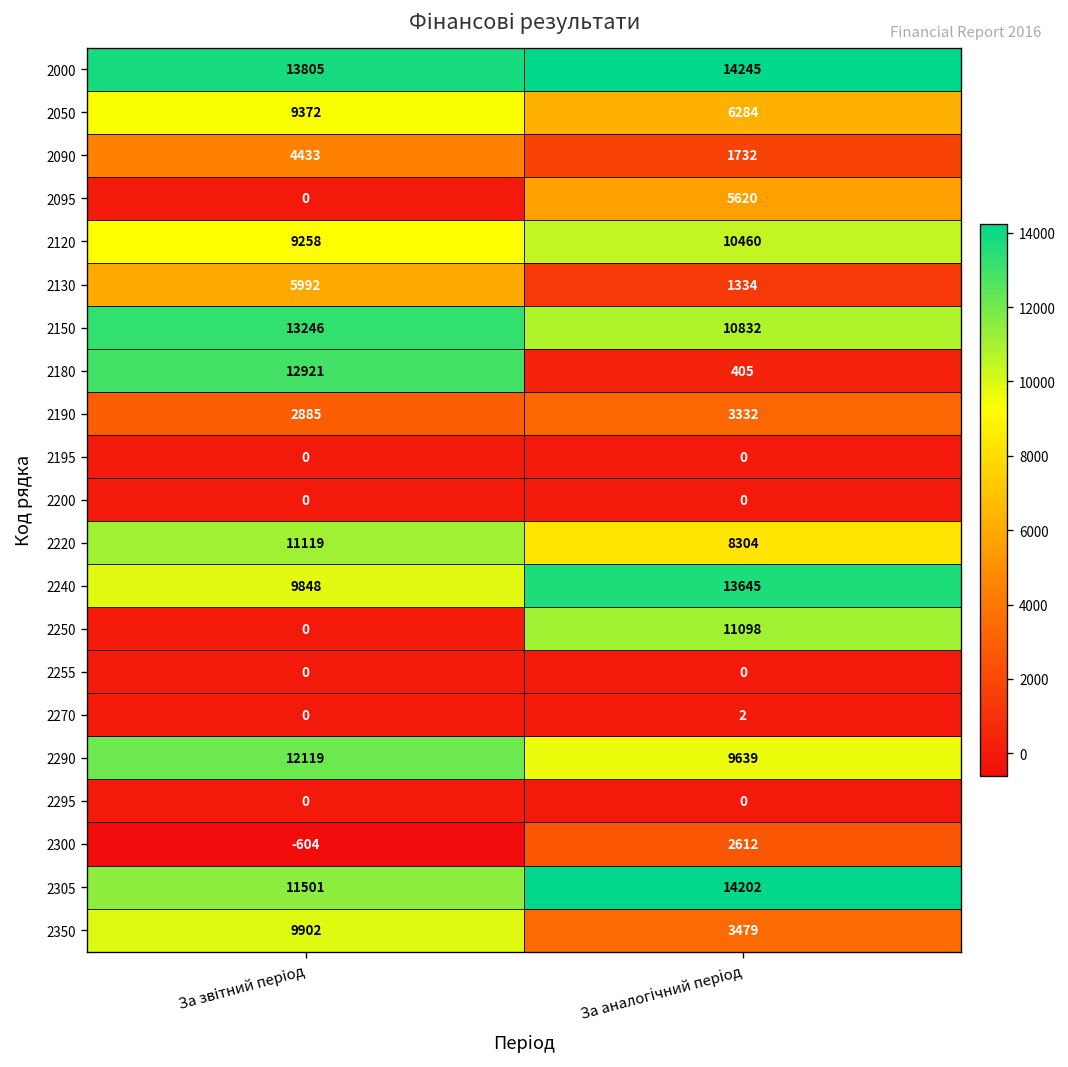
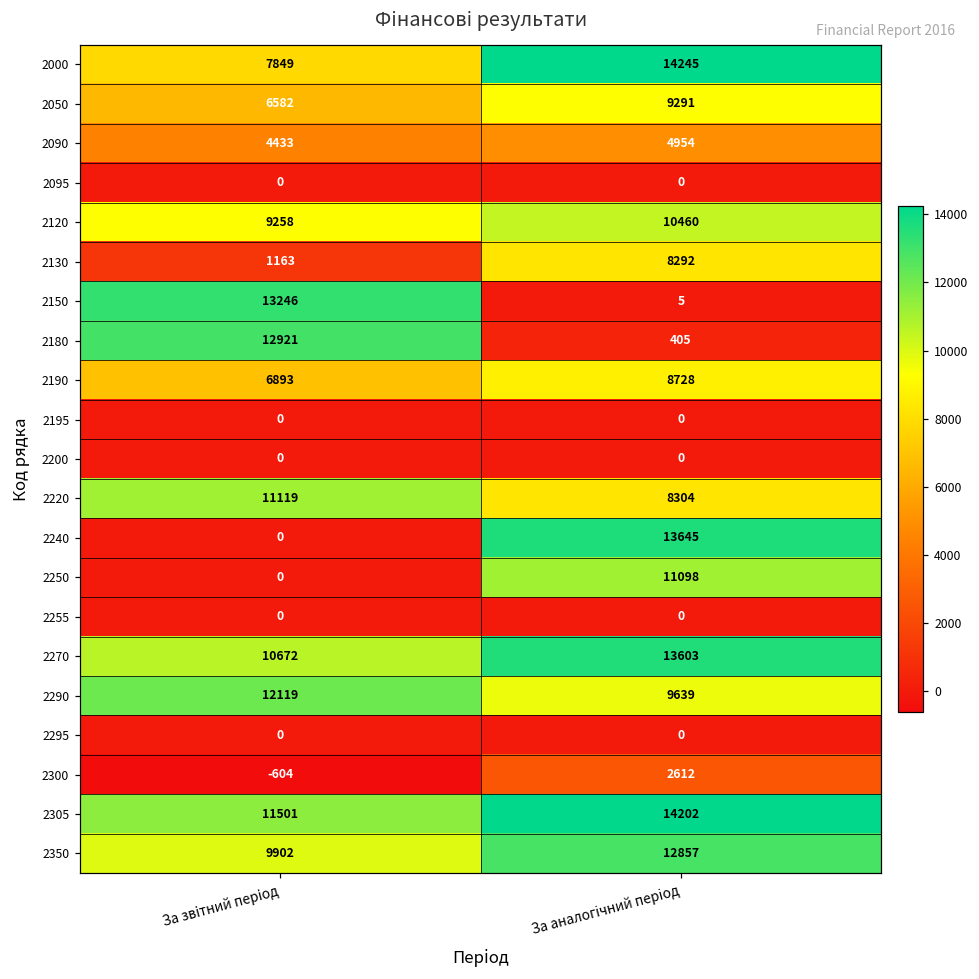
  {
    "2000": {
-     "За звiтний перiод": 13805,
+     "За звiтний перiод": 7849,
      "За аналогічний період": 14245
    },
    "2050": {
-     "За звiтний перiод": 9372,
-     "За аналогічний період": 6284
+     "За звiтний перiод": 6582,
+     "За аналогічний період": 9291
    },
    "2090": {
      "За звiтний перiод": 4433,
-     "За аналогічний період": 1732
+     "За аналогічний період": 4954
    },
    "2095": {
      "За звiтний перiод": 0,
-     "За аналогічний період": 5620
+     "За аналогічний період": 0
    },
    "2120": {
      "За звiтний перiод": 9258,
      "За аналогічний період": 10460
    },
    "2130": {
-     "За звiтний перiод": 5992,
-     "За аналогічний період": 1334
+     "За звiтний перiод": 1163,
+     "За аналогічний період": 8292
    },
    "2150": {
      "За звiтний перiод": 13246,
-     "За аналогічний період": 10832
+     "За аналогічний період": 5
    },
    "2180": {
      "За звiтний перiод": 12921,
      "За аналогічний період": 405
    },
    "2190": {
-     "За звiтний перiод": 2885,
-     "За аналогічний період": 3332
+     "За звiтний перiод": 6893,
+     "За аналогічний період": 8728
    },
    "2195": {
      "За звiтний перiод": 0,
      "За аналогічний період": 0
    },
    "2200": {
      "За звiтний перiод": 0,
      "За аналогічний період": 0
    },
    "2220": {
      "За звiтний перiод": 11119,
      "За аналогічний період": 8304
    },
    "2240": {
-     "За звiтний перiод": 9848,
+     "За звiтний перiод": 0,
      "За аналогічний період": 13645
    },
    "2250": {
      "За звiтний перiод": 0,
      "За аналогічний період": 11098
    },
    "2255": {
      "За звiтний перiод": 0,
      "За аналогічний період": 0
    },
    "2270": {
-     "За звiтний перiод": 0,
-     "За аналогічний період": 2
+     "За звiтний перiод": 10672,
+     "За аналогічний період": 13603
    },
    "2290": {
      "За звiтний перiод": 12119,
      "За аналогічний період": 9639
    },
    "2295": {
      "За звiтний перiод": 0,
      "За аналогічний період": 0
    },
    "2300": {
      "За звiтний перiод": -604,
      "За аналогічний період": 2612
    },
    "2305": {
      "За звiтний перiод": 11501,
      "За аналогічний період": 14202
    },
    "2350": {
      "За звiтний перiод": 9902,
-     "За аналогічний період": 3479
+     "За аналогічний період": 12857
    }
  }
